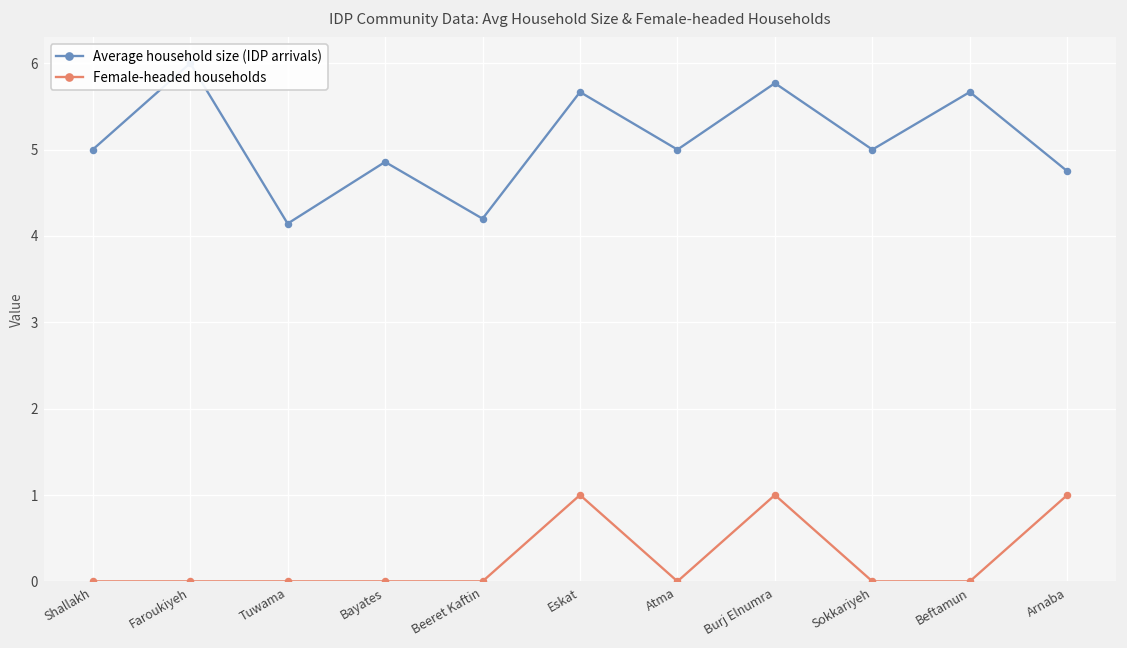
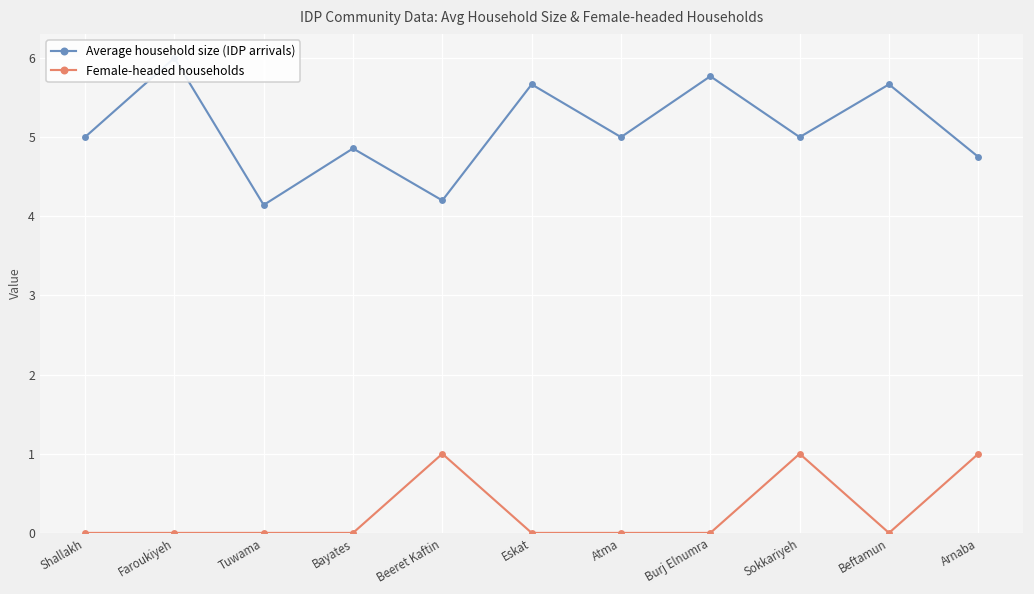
  {
    "Average household size (IDP arrivals)": {
      "Shallakh": 5,
      "Tuwama": 4.1,
      "Bayates": 4.9,
      "Beeret Kaftin": 4.2,
      "Eskat": 5.7,
      "Atma": 5,
      "Burj Elnumra": 5.8,
      "Sokkariyeh": 5,
      "Beftamun": 5.7,
      "Arnaba": 4.8
    },
    "Female-headed households": {
      "Shallakh": 0,
      "Faroukiyeh": 0,
      "Tuwama": 0,
      "Bayates": 0,
-     "Beeret Kaftin": 0,
-     "Eskat": 1,
+     "Beeret Kaftin": 1,
+     "Eskat": 0,
      "Atma": 0,
-     "Burj Elnumra": 1,
-     "Sokkariyeh": 0,
+     "Burj Elnumra": 0,
+     "Sokkariyeh": 1,
      "Beftamun": 0,
      "Arnaba": 1
    }
  }
